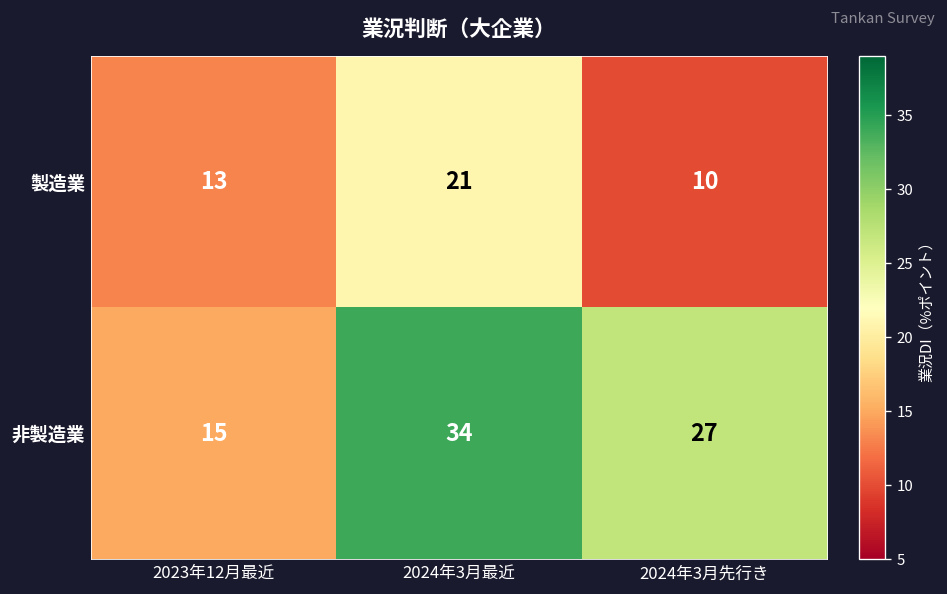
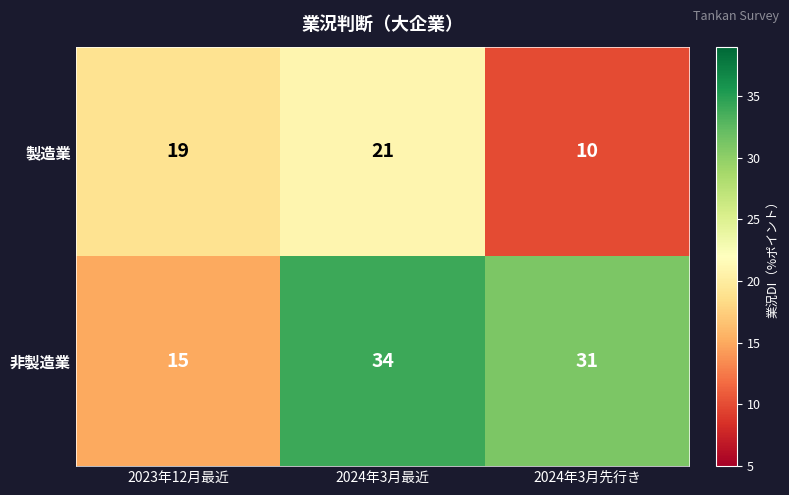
  {
    "製造業": {
-     "2023年12月最近": 13,
+     "2023年12月最近": 19,
      "2024年3月最近": 21,
      "2024年3月先行き": 10
    },
    "非製造業": {
      "2023年12月最近": 15,
      "2024年3月最近": 34,
-     "2024年3月先行き": 27
+     "2024年3月先行き": 31
    }
  }
